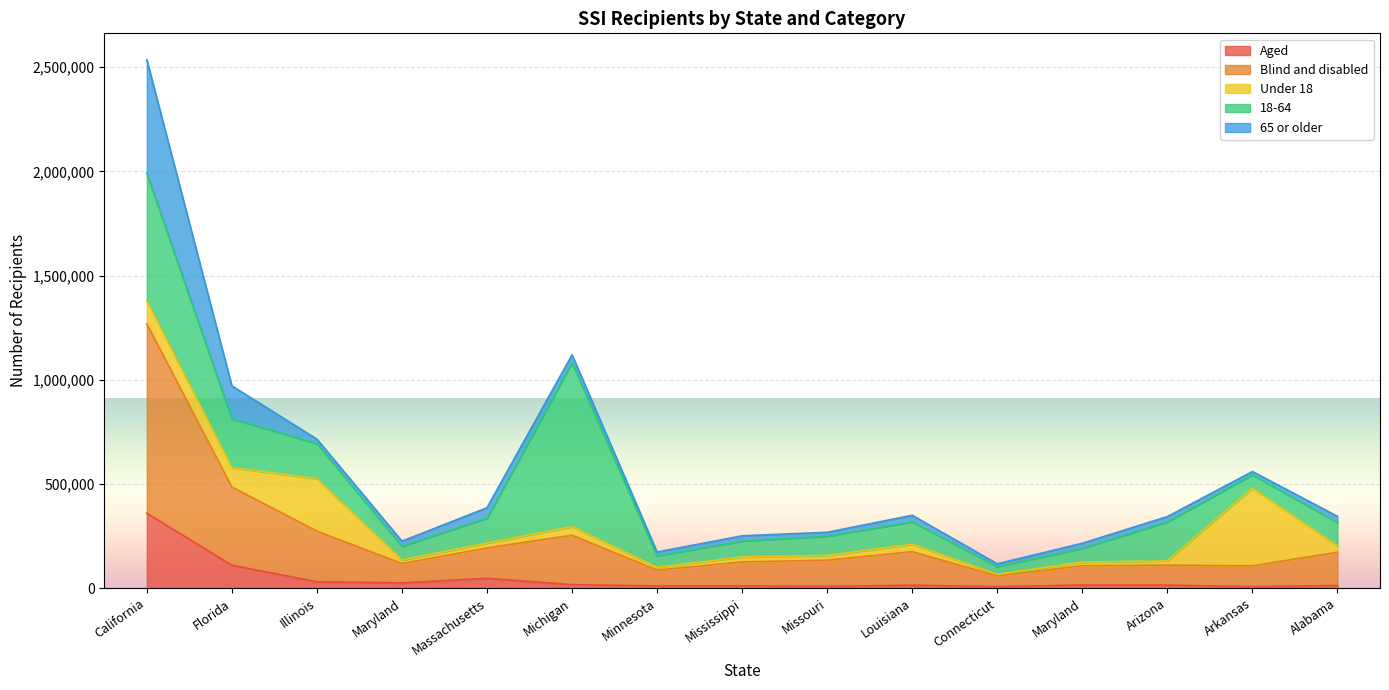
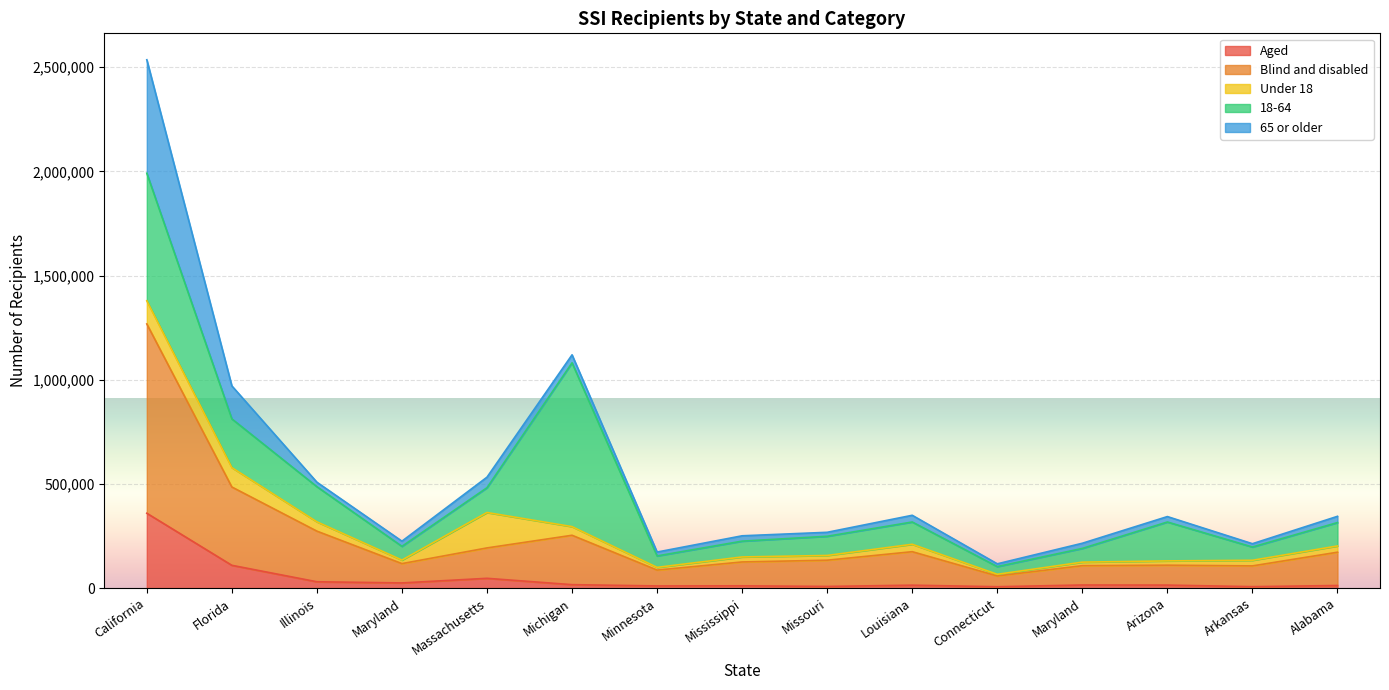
  {
    "Under 18": {
      "California": "110,000",
      "Florida": "90,000",
-     "Illinois": "250,000",
-     "Massachusetts": "20,000",
+     "Illinois": "40,000",
+     "Massachusetts": "170,000",
      "Michigan": "40,000",
      "Minnesota": "10,000",
      "Mississippi": "20,000",
      "Missouri": "20,000",
      "Louisiana": "40,000",
      "Arizona": "20,000",
-     "Arkansas": "370,000",
+     "Arkansas": "30,000",
      "Alabama": "30,000"
    },
    "18-64": {
      "California": "610,000",
      "Florida": "230,000",
      "Illinois": "170,000",
      "Massachusetts": "120,000",
      "Michigan": "790,000",
      "Minnesota": "50,000",
      "Mississippi": "80,000",
      "Missouri": "90,000",
      "Louisiana": "110,000",
      "Connecticut": "40,000",
      "Arizona": "190,000",
      "Arkansas": "60,000",
      "Alabama": "110,000"
    },
    "65 or older": {
      "California": "540,000",
      "Florida": "160,000",
      "Illinois": "20,000",
      "Massachusetts": "50,000",
      "Michigan": "40,000",
      "Minnesota": "20,000",
      "Mississippi": "30,000",
      "Missouri": "20,000",
      "Louisiana": "30,000",
      "Connecticut": "10,000",
      "Arizona": "30,000",
      "Arkansas": "20,000",
      "Alabama": "30,000"
    }
  }
